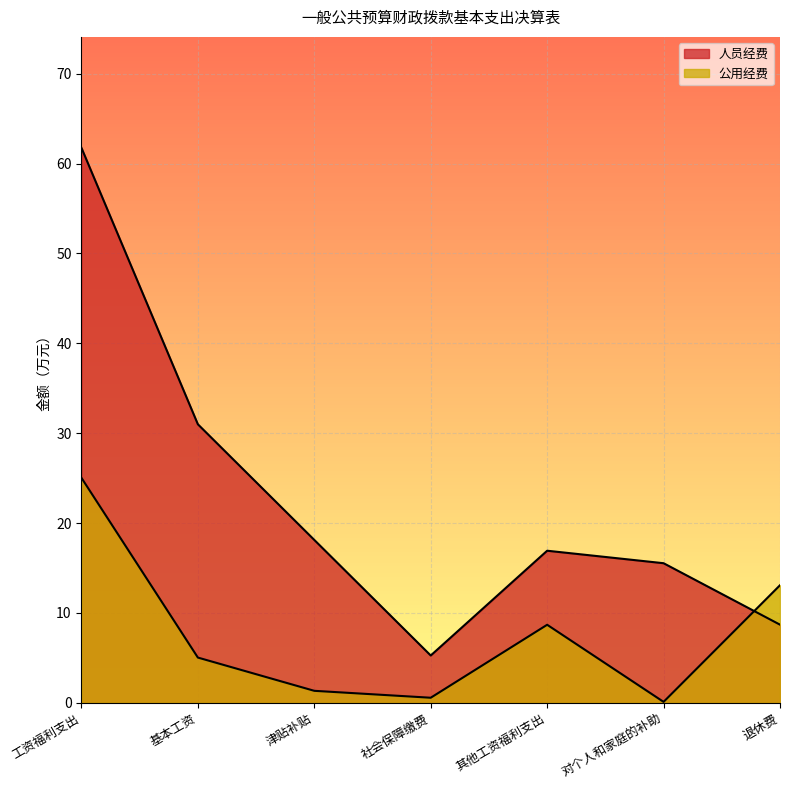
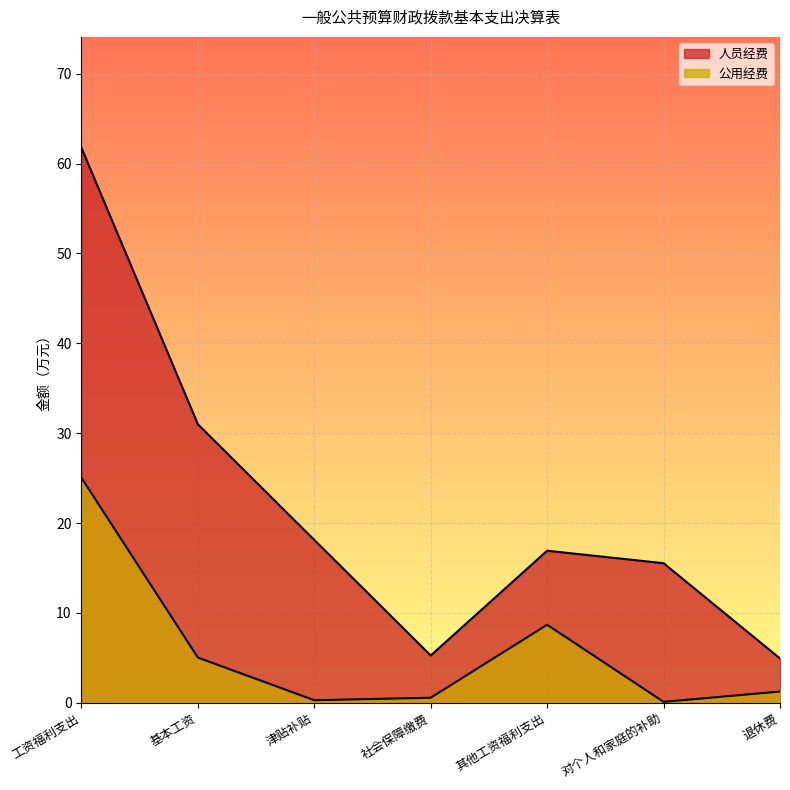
  {
    "人员经费": {
      "工资福利支出": 62,
      "基本工资": 31,
      "津贴补贴": 18,
      "社会保障缴费": 5,
      "其他工资福利支出": 17,
      "对个人和家庭的补助": 16,
-     "退休费": 9
+     "退休费": 5
    },
    "公用经费": {
      "工资福利支出": 25,
      "基本工资": 5,
-     "津贴补贴": 1,
+     "津贴补贴": 0,
      "社会保障缴费": 1,
      "其他工资福利支出": 9,
      "对个人和家庭的补助": 0,
-     "退休费": 13
+     "退休费": 1
    }
  }
